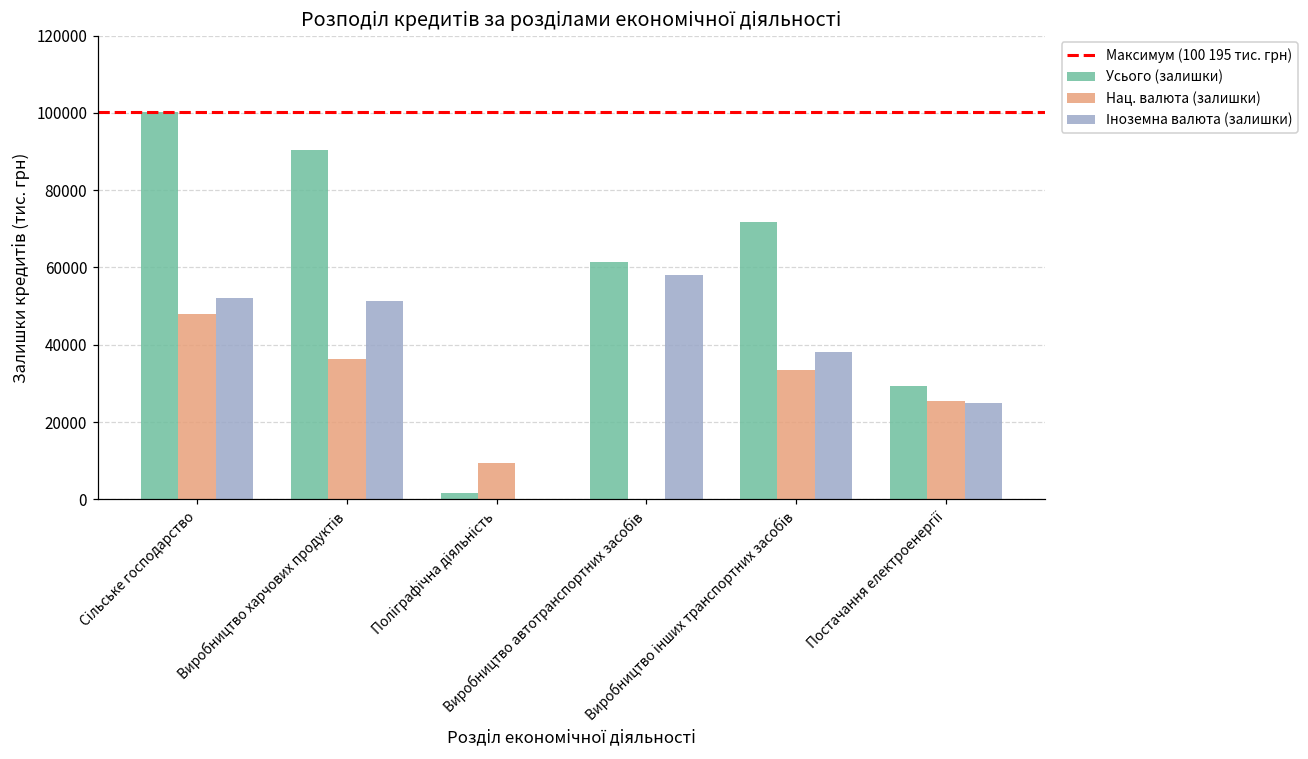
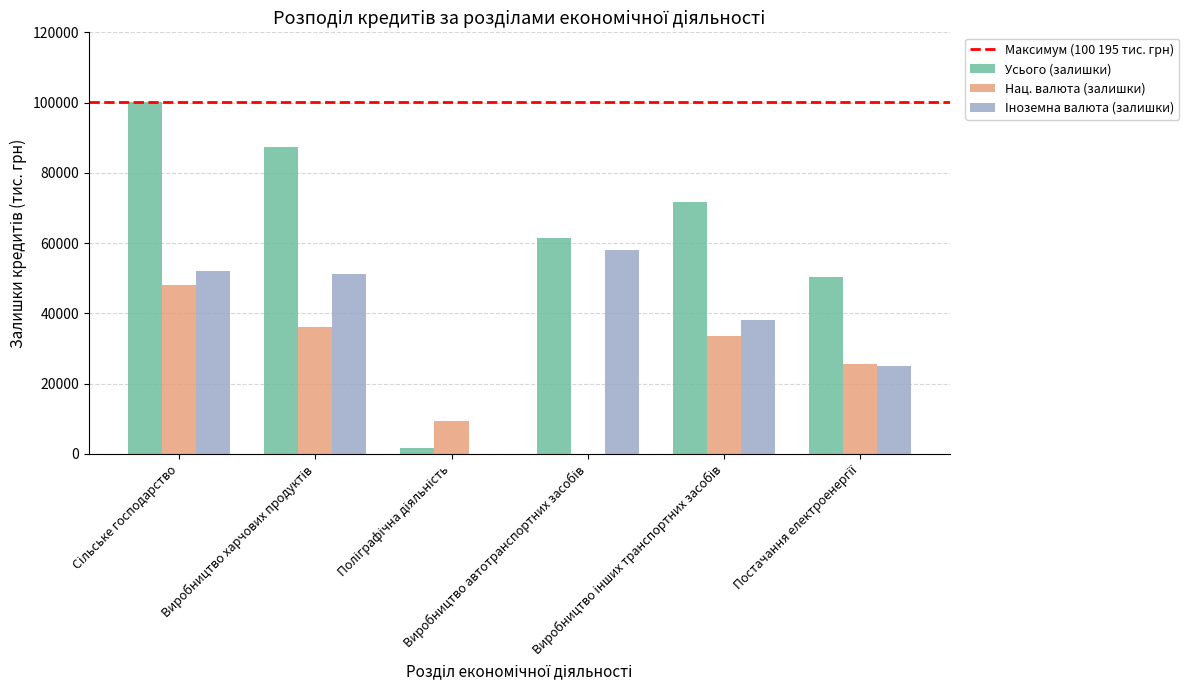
  {
    "Усього (залишки)": {
      "Сільське господарство": 100000,
-     "Виробництво харчових продуктів": 90000,
+     "Виробництво харчових продуктів": 87000,
      "Поліграфічна діяльність": 2000,
      "Виробництво автотранспортних засобів": 61000,
      "Виробництво інших транспортних засобів": 72000,
-     "Постачання електроенергії": 29000
+     "Постачання електроенергії": 50000
    },
    "Нац. валюта (залишки)": {
      "Сільське господарство": 48000,
      "Виробництво харчових продуктів": 36000,
      "Поліграфічна діяльність": 9000,
      "Виробництво автотранспортних засобів": 0,
      "Виробництво інших транспортних засобів": 34000,
      "Постачання електроенергії": 26000
    },
    "Іноземна валюта (залишки)": {
      "Сільське господарство": 52000,
      "Виробництво харчових продуктів": 51000,
      "Поліграфічна діяльність": 0,
      "Виробництво автотранспортних засобів": 58000,
      "Виробництво інших транспортних засобів": 38000,
      "Постачання електроенергії": 25000
    }
  }
